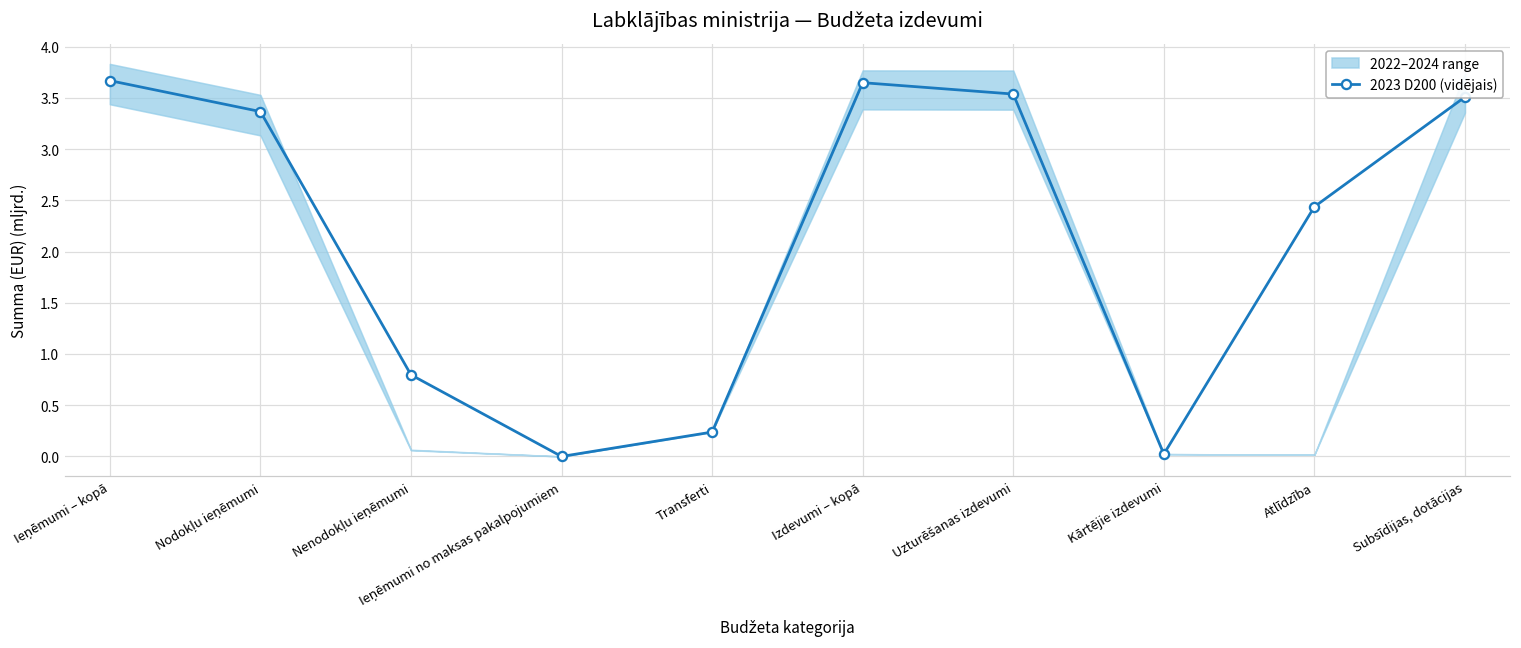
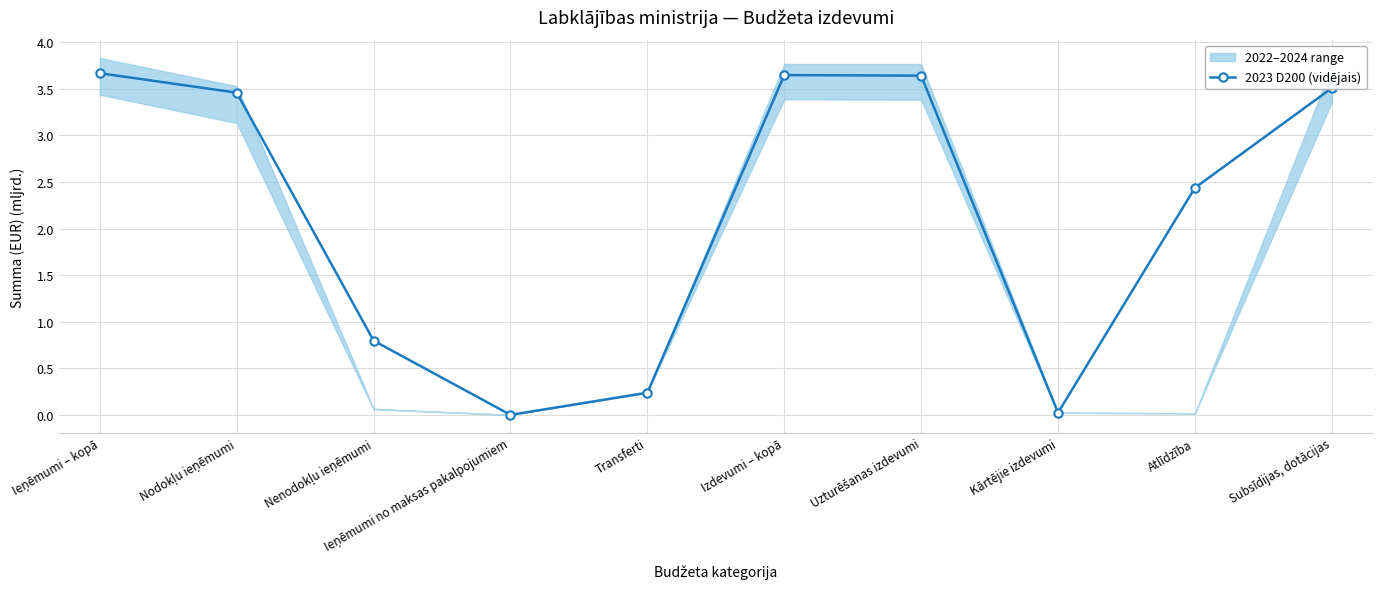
  {
    "2023 D200 (vidējais)": {
      "Ieņēmumi – kopā": 3.7,
-     "Nodokļu ieņēmumi": 3.4,
+     "Nodokļu ieņēmumi": 3.5,
      "Nenodokļu ieņēmumi": 0.8,
      "Izdevumi – kopā": 3.6,
-     "Uzturēšanas izdevumi": 3.5,
+     "Uzturēšanas izdevumi": 3.6,
      "Atlīdzība": 2.4
    },
    "2022–2024 range": {
      "Atlīdzība": 0.0
    }
  }
